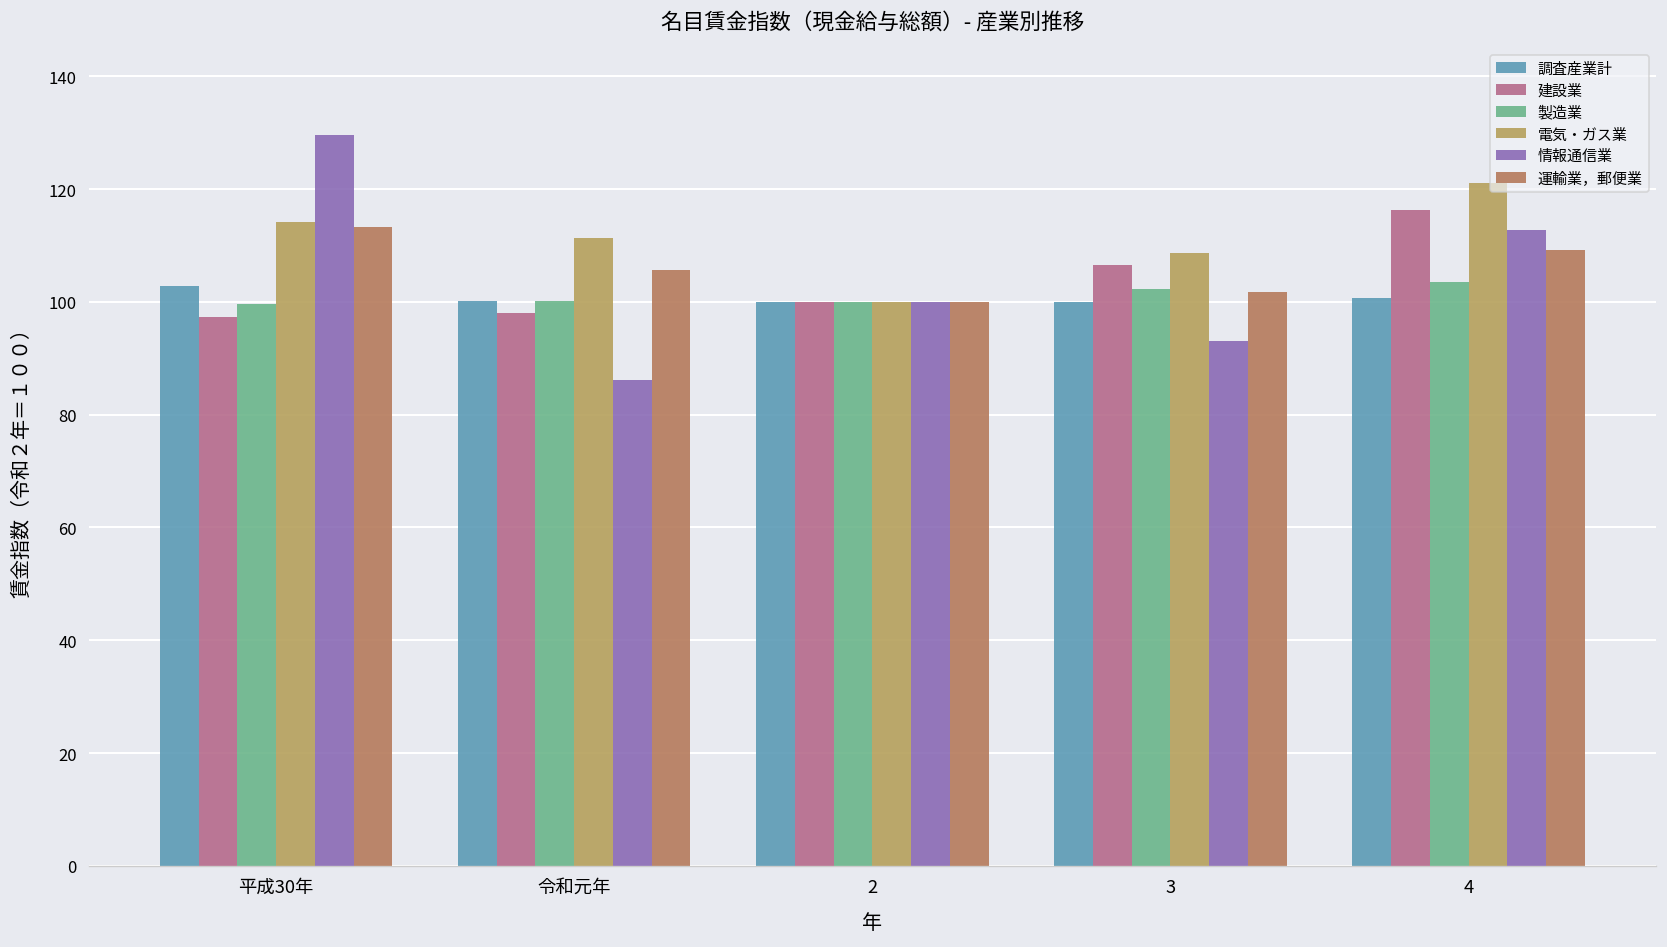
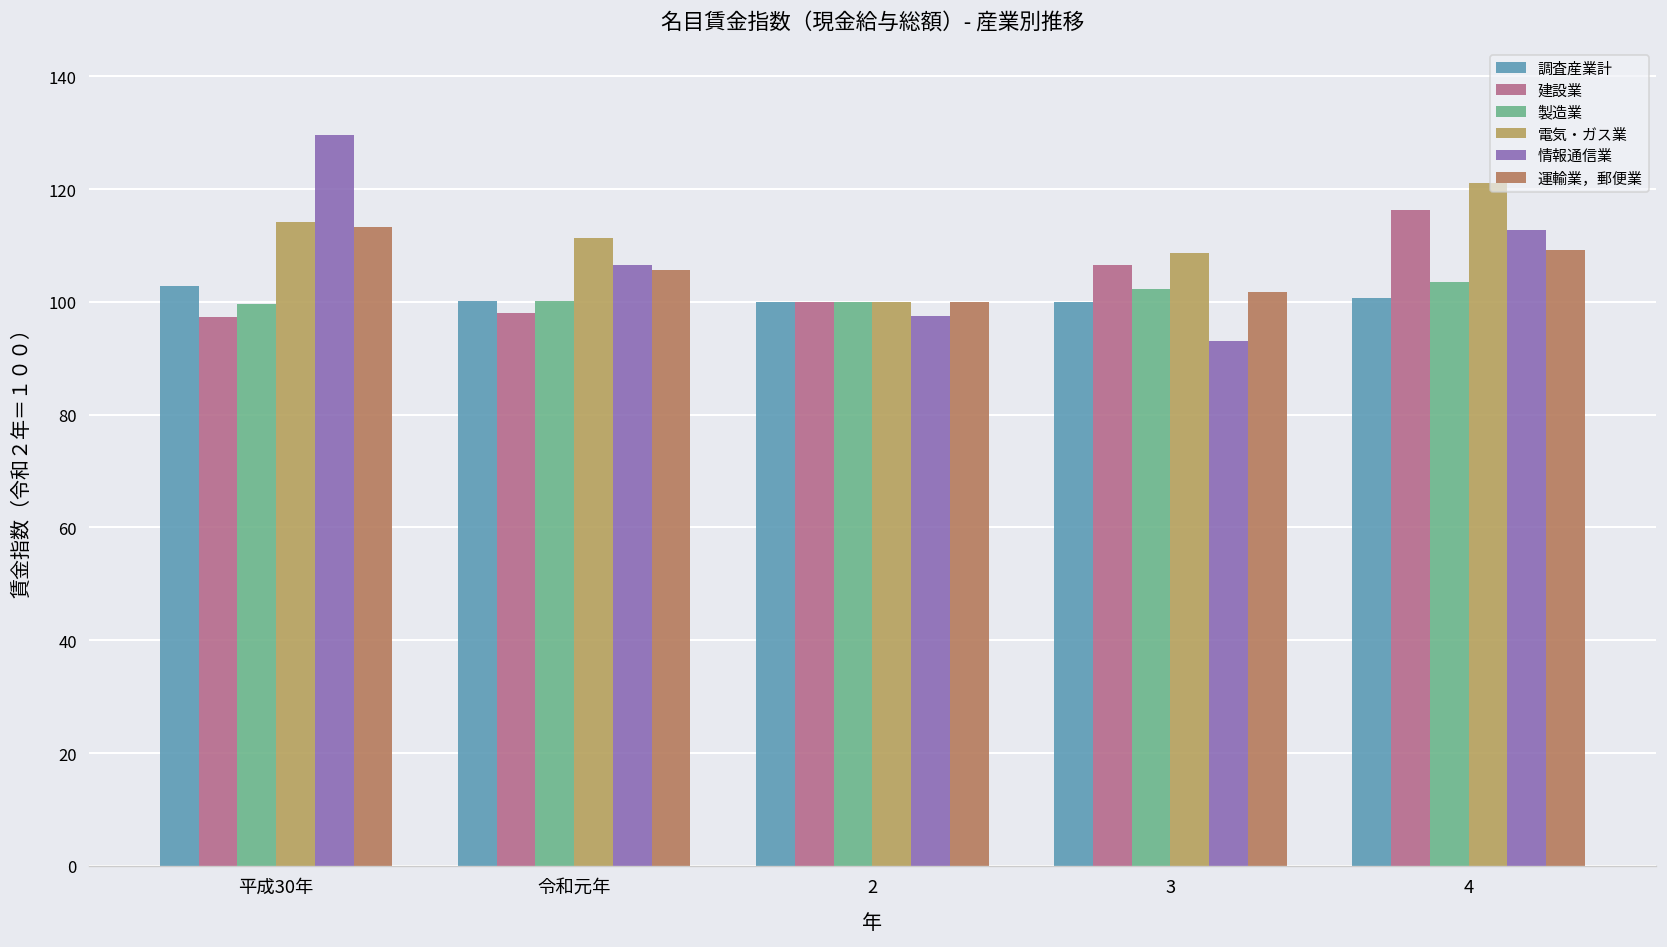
  {
    "情報通信業": {
      "平成30年": 130,
-     "令和元年": 86,
-     "2": 100,
+     "令和元年": 107,
+     "2": 98,
      "3": 93,
      "4": 113
    }
  }
